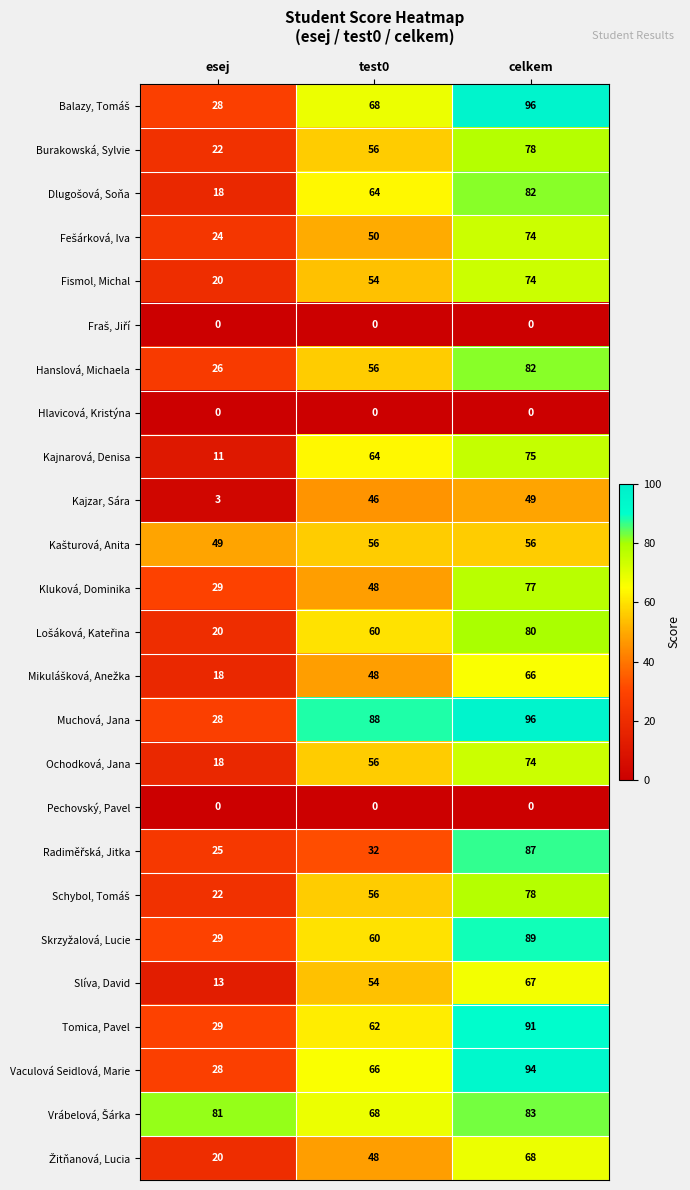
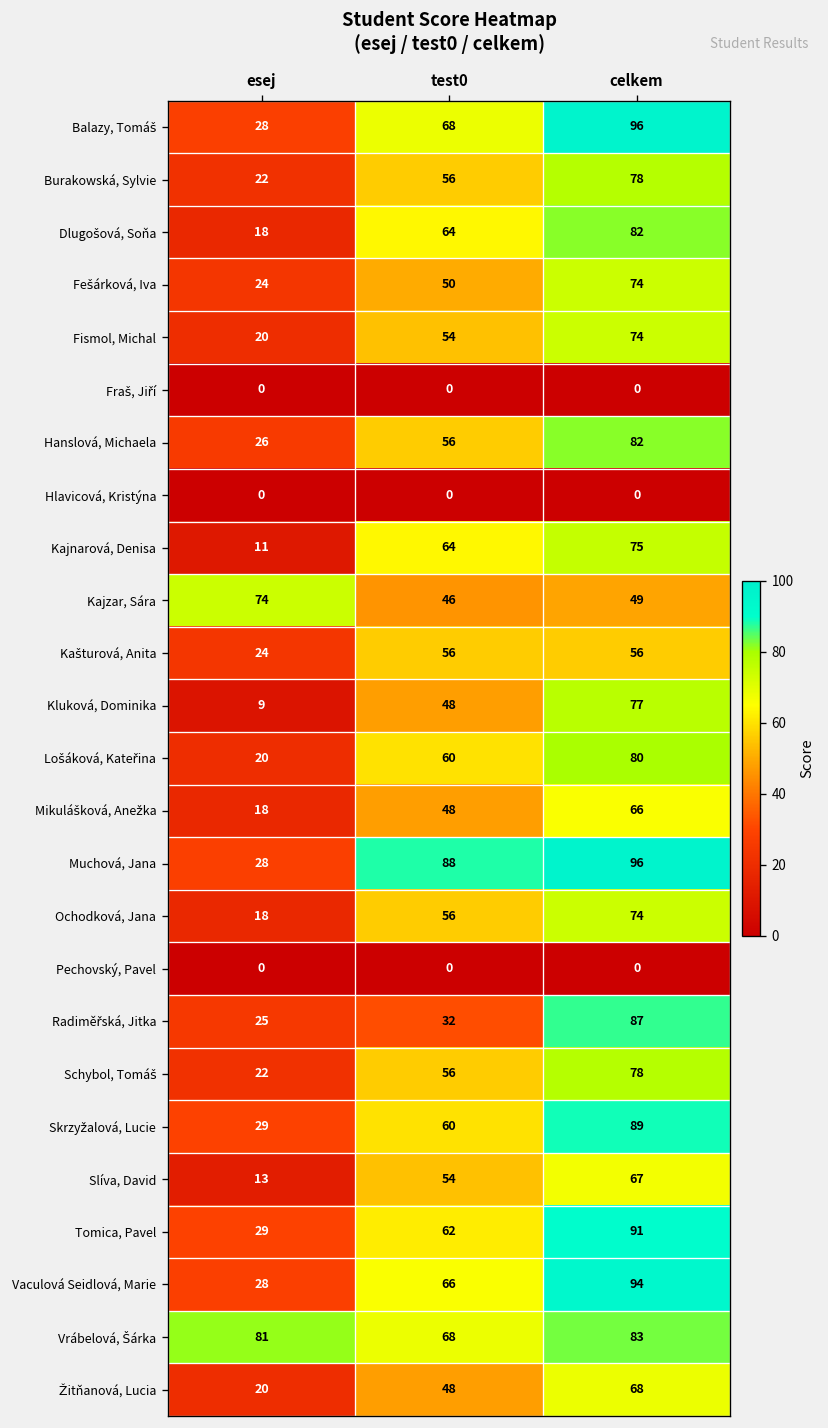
  {
    "Balazy, Tomáš": {
      "esej": 28,
      "test0": 68,
      "celkem": 96
    },
    "Burakowská, Sylvie": {
      "esej": 22,
      "test0": 56,
      "celkem": 78
    },
    "Dlugošová, Soňa": {
      "esej": 18,
      "test0": 64,
      "celkem": 82
    },
    "Fešárková, Iva": {
      "esej": 24,
      "test0": 50,
      "celkem": 74
    },
    "Fismol, Michal": {
      "esej": 20,
      "test0": 54,
      "celkem": 74
    },
    "Fraš, Jiří": {
      "esej": 0,
      "test0": 0,
      "celkem": 0
    },
    "Hanslová, Michaela": {
      "esej": 26,
      "test0": 56,
      "celkem": 82
    },
    "Hlavicová, Kristýna": {
      "esej": 0,
      "test0": 0,
      "celkem": 0
    },
    "Kajnarová, Denisa": {
      "esej": 11,
      "test0": 64,
      "celkem": 75
    },
    "Kajzar, Sára": {
-     "esej": 3,
+     "esej": 74,
      "test0": 46,
      "celkem": 49
    },
    "Kašturová, Anita": {
-     "esej": 49,
+     "esej": 24,
      "test0": 56,
      "celkem": 56
    },
    "Kluková, Dominika": {
-     "esej": 29,
+     "esej": 9,
      "test0": 48,
      "celkem": 77
    },
    "Lošáková, Kateřina": {
      "esej": 20,
      "test0": 60,
      "celkem": 80
    },
    "Mikulášková, Anežka": {
      "esej": 18,
      "test0": 48,
      "celkem": 66
    },
    "Muchová, Jana": {
      "esej": 28,
      "test0": 88,
      "celkem": 96
    },
    "Ochodková, Jana": {
      "esej": 18,
      "test0": 56,
      "celkem": 74
    },
    "Pechovský, Pavel": {
      "esej": 0,
      "test0": 0,
      "celkem": 0
    },
    "Radiměřská, Jitka": {
      "esej": 25,
      "test0": 32,
      "celkem": 87
    },
    "Schybol, Tomáš": {
      "esej": 22,
      "test0": 56,
      "celkem": 78
    },
    "Skrzyžalová, Lucie": {
      "esej": 29,
      "test0": 60,
      "celkem": 89
    },
    "Slíva, David": {
      "esej": 13,
      "test0": 54,
      "celkem": 67
    },
    "Tomica, Pavel": {
      "esej": 29,
      "test0": 62,
      "celkem": 91
    },
    "Vaculová Seidlová, Marie": {
      "esej": 28,
      "test0": 66,
      "celkem": 94
    },
    "Vrábelová, Šárka": {
      "esej": 81,
      "test0": 68,
      "celkem": 83
    },
    "Žitňanová, Lucia": {
      "esej": 20,
      "test0": 48,
      "celkem": 68
    }
  }
